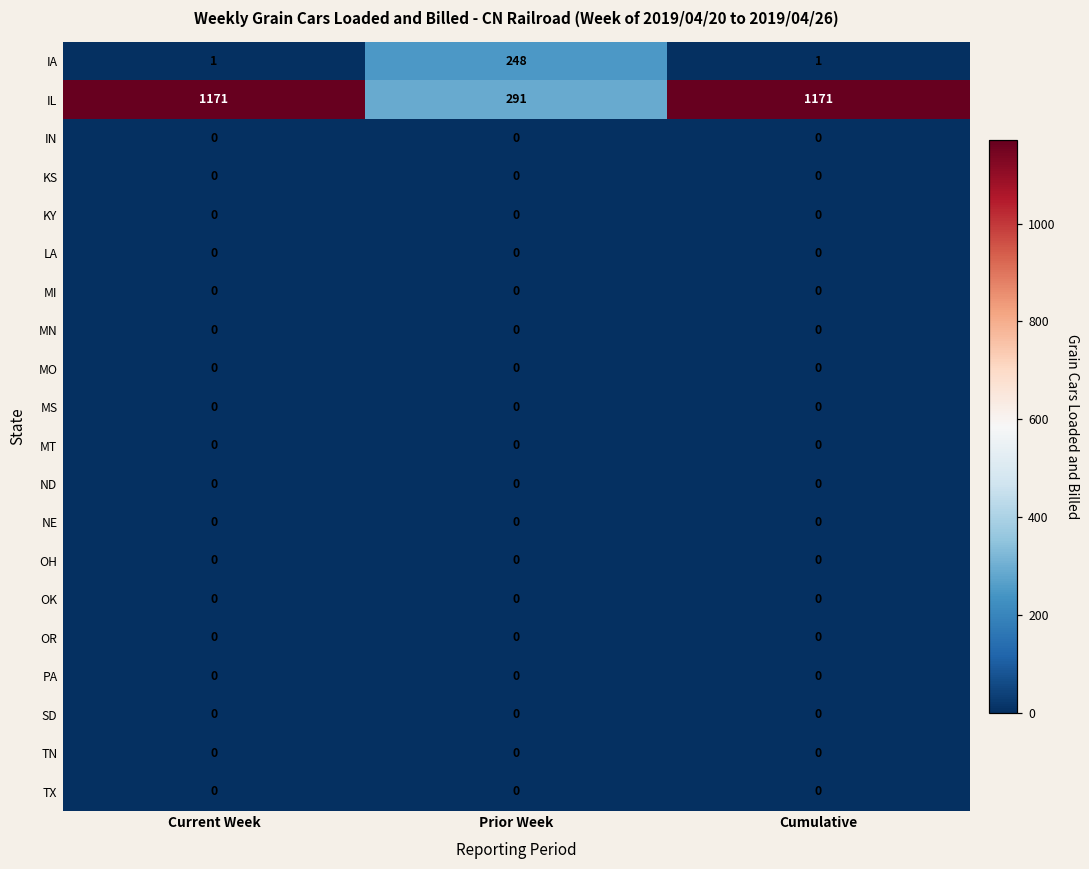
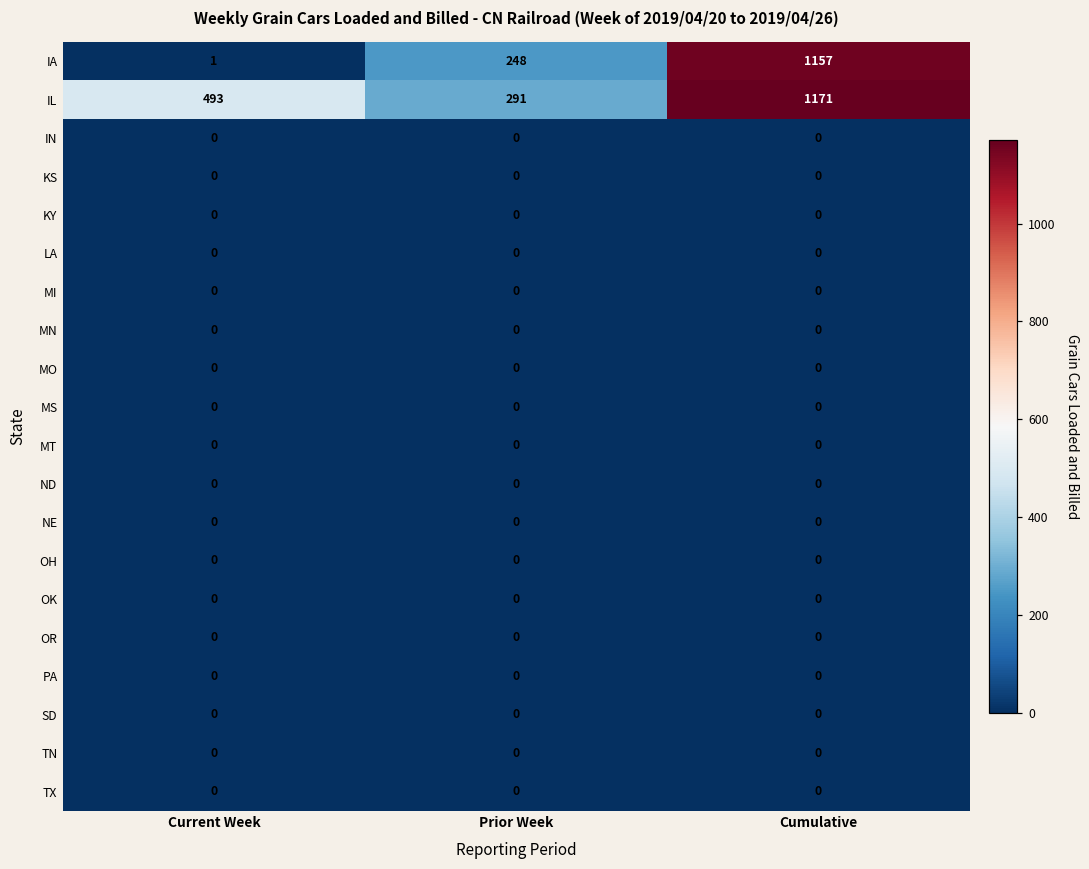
  {
    "IA": {
      "Current Week": 1,
      "Prior Week": 248,
-     "Cumulative": 1
+     "Cumulative": 1157
    },
    "IL": {
-     "Current Week": 1171,
+     "Current Week": 493,
      "Prior Week": 291,
      "Cumulative": 1171
    },
    "IN": {
      "Current Week": 0,
      "Prior Week": 0,
      "Cumulative": 0
    },
    "KS": {
      "Current Week": 0,
      "Prior Week": 0,
      "Cumulative": 0
    },
    "KY": {
      "Current Week": 0,
      "Prior Week": 0,
      "Cumulative": 0
    },
    "LA": {
      "Current Week": 0,
      "Prior Week": 0,
      "Cumulative": 0
    },
    "MI": {
      "Current Week": 0,
      "Prior Week": 0,
      "Cumulative": 0
    },
    "MN": {
      "Current Week": 0,
      "Prior Week": 0,
      "Cumulative": 0
    },
    "MO": {
      "Current Week": 0,
      "Prior Week": 0,
      "Cumulative": 0
    },
    "MS": {
      "Current Week": 0,
      "Prior Week": 0,
      "Cumulative": 0
    },
    "MT": {
      "Current Week": 0,
      "Prior Week": 0,
      "Cumulative": 0
    },
    "ND": {
      "Current Week": 0,
      "Prior Week": 0,
      "Cumulative": 0
    },
    "NE": {
      "Current Week": 0,
      "Prior Week": 0,
      "Cumulative": 0
    },
    "OH": {
      "Current Week": 0,
      "Prior Week": 0,
      "Cumulative": 0
    },
    "OK": {
      "Current Week": 0,
      "Prior Week": 0,
      "Cumulative": 0
    },
    "OR": {
      "Current Week": 0,
      "Prior Week": 0,
      "Cumulative": 0
    },
    "PA": {
      "Current Week": 0,
      "Prior Week": 0,
      "Cumulative": 0
    },
    "SD": {
      "Current Week": 0,
      "Prior Week": 0,
      "Cumulative": 0
    },
    "TN": {
      "Current Week": 0,
      "Prior Week": 0,
      "Cumulative": 0
    },
    "TX": {
      "Current Week": 0,
      "Prior Week": 0,
      "Cumulative": 0
    }
  }
